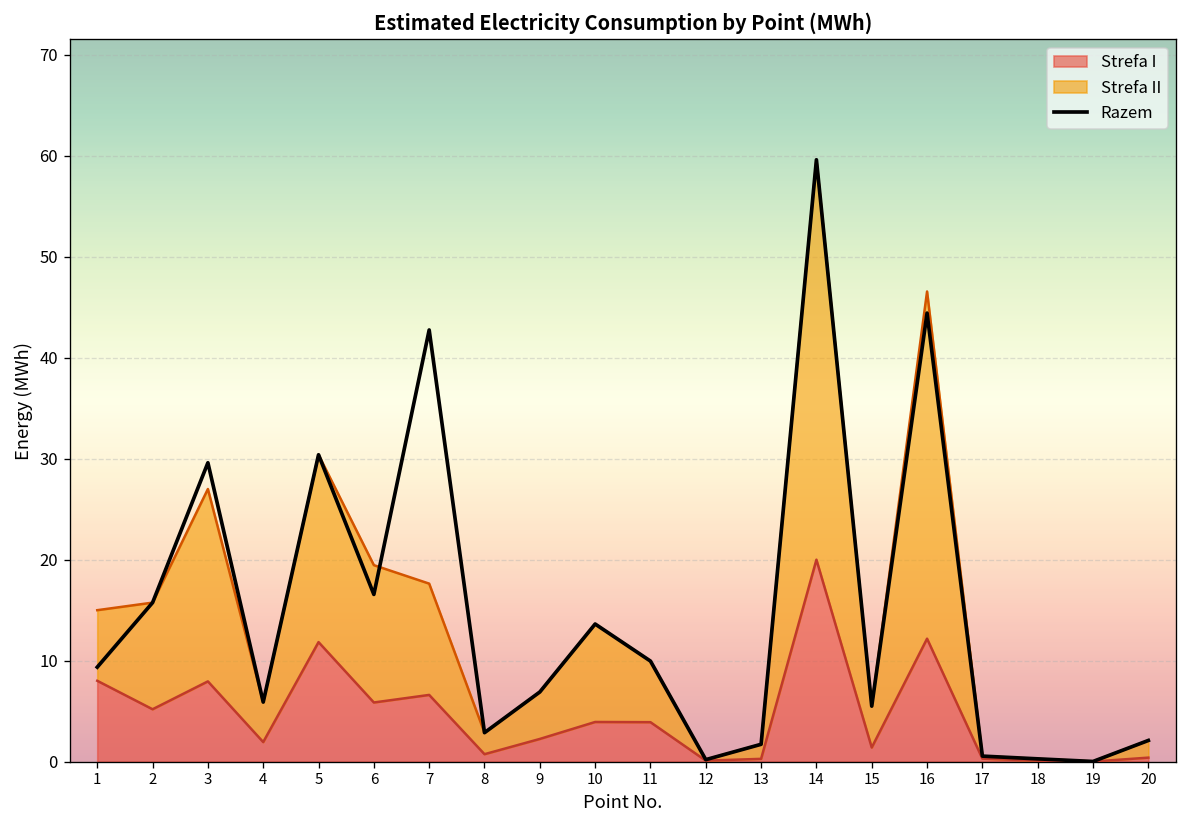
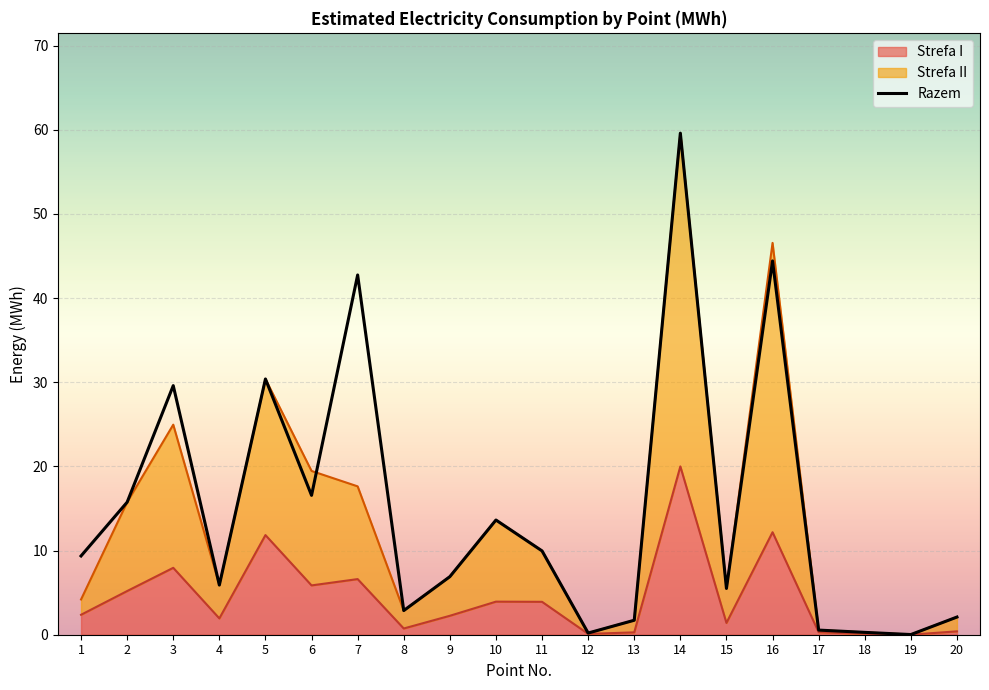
  {
    "Strefa I": {
-     "1": 8,
+     "1": 2,
      "2": 5,
      "3": 8,
      "4": 2,
      "5": 12,
      "6": 6,
      "7": 7,
      "8": 1,
      "9": 2,
      "10": 4,
      "11": 4,
      "13": 0,
      "14": 20,
      "15": 1,
      "16": 12,
      "20": 0
    },
    "Strefa II": {
-     "1": 7,
-     "3": 19,
+     "1": 2,
+     "3": 17,
      "6": 14,
      "7": 11,
      "16": 34
    },
    "Razem": {
      "1": 9,
      "3": 30,
      "6": 17,
      "7": 43,
      "16": 44
    }
  }
